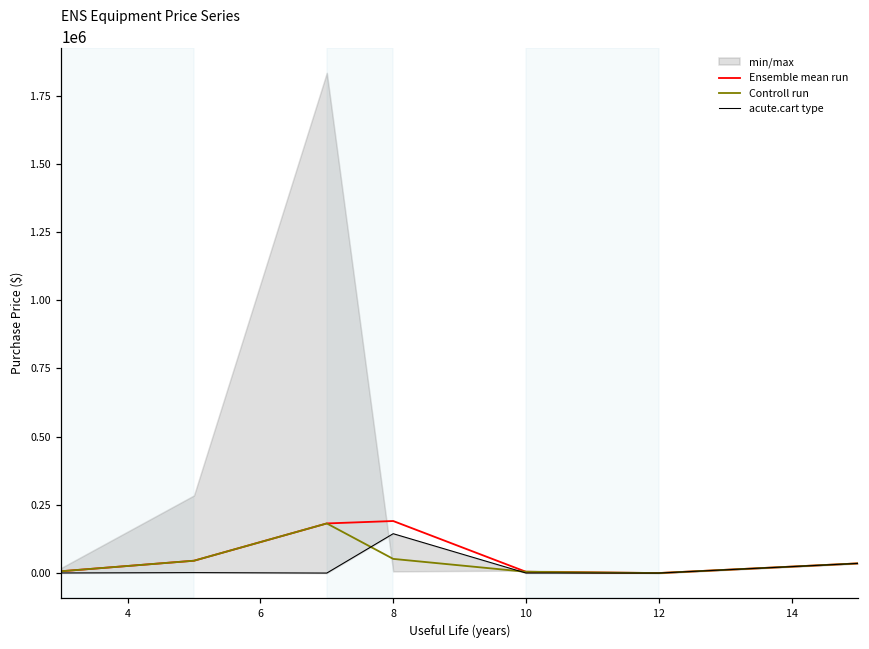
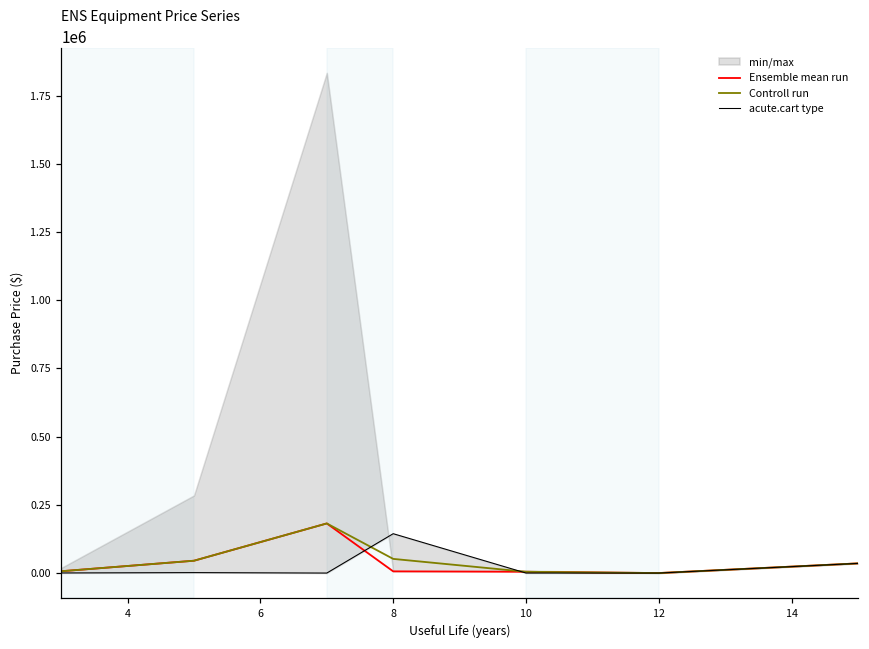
  {
    "Ensemble mean run": {
-     "8": 190000
+     "8": 10000
    },
    "Controll run": {
      "8": 50000
    }
  }
